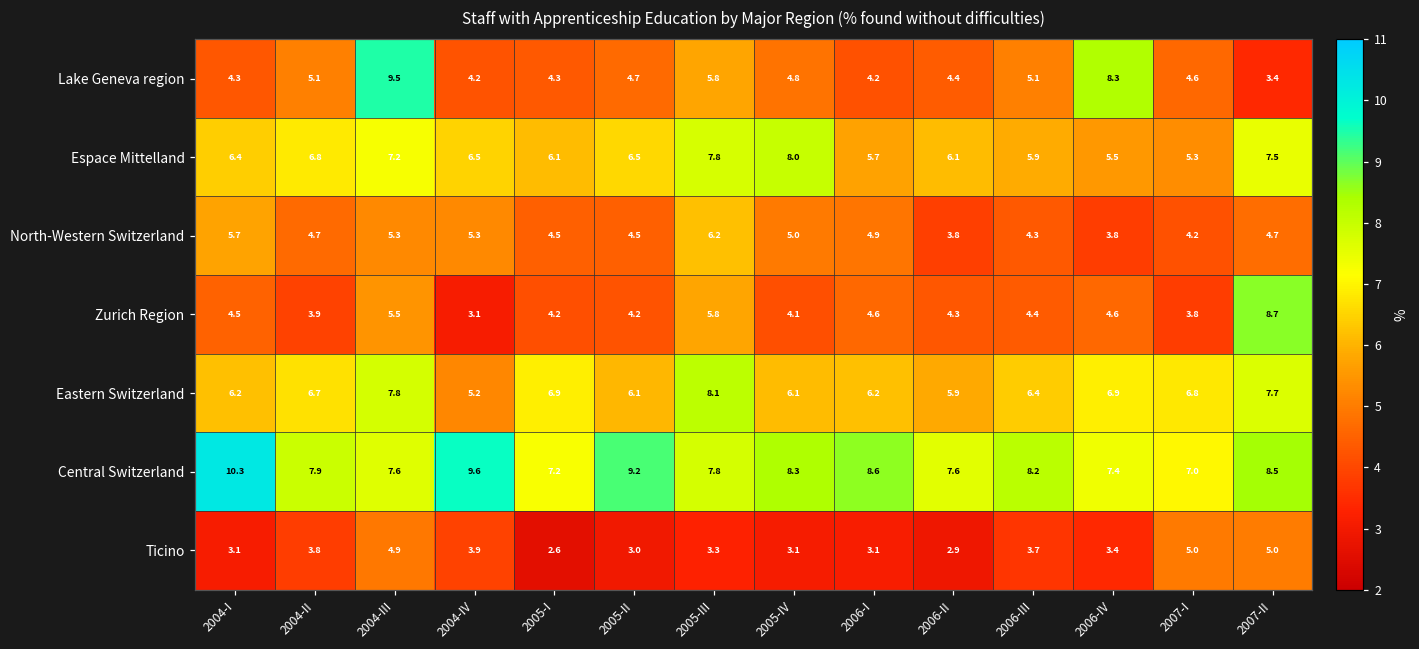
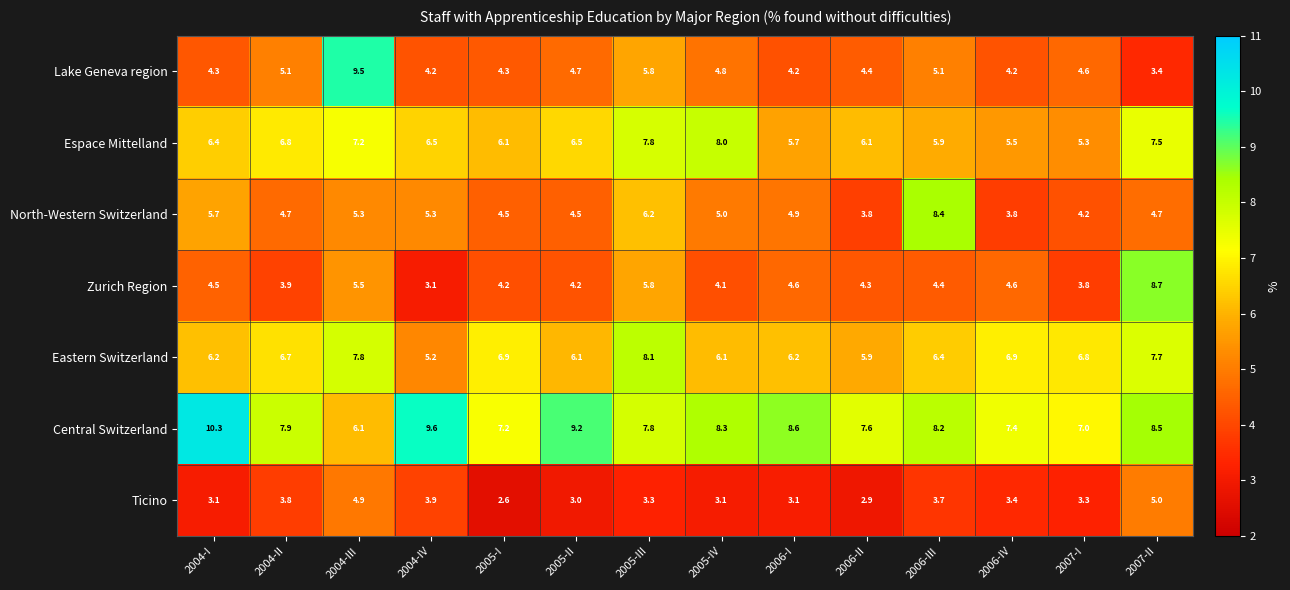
  {
    "Lake Geneva region": {
      "2004-I": 4.3,
      "2004-II": 5.1,
      "2004-III": 9.5,
      "2004-IV": 4.2,
      "2005-I": 4.3,
      "2005-II": 4.7,
      "2005-III": 5.8,
      "2005-IV": 4.8,
      "2006-I": 4.2,
      "2006-II": 4.4,
      "2006-III": 5.1,
-     "2006-IV": 8.3,
+     "2006-IV": 4.2,
      "2007-I": 4.6,
      "2007-II": 3.4
    },
    "Espace Mittelland": {
      "2004-I": 6.4,
      "2004-II": 6.8,
      "2004-III": 7.2,
      "2004-IV": 6.5,
      "2005-I": 6.1,
      "2005-II": 6.5,
      "2005-III": 7.8,
      "2005-IV": 8.0,
      "2006-I": 5.7,
      "2006-II": 6.1,
      "2006-III": 5.9,
      "2006-IV": 5.5,
      "2007-I": 5.3,
      "2007-II": 7.5
    },
    "North-Western Switzerland": {
      "2004-I": 5.7,
      "2004-II": 4.7,
      "2004-III": 5.3,
      "2004-IV": 5.3,
      "2005-I": 4.5,
      "2005-II": 4.5,
      "2005-III": 6.2,
      "2005-IV": 5.0,
      "2006-I": 4.9,
      "2006-II": 3.8,
-     "2006-III": 4.3,
+     "2006-III": 8.4,
      "2006-IV": 3.8,
      "2007-I": 4.2,
      "2007-II": 4.7
    },
    "Zurich Region": {
      "2004-I": 4.5,
      "2004-II": 3.9,
      "2004-III": 5.5,
      "2004-IV": 3.1,
      "2005-I": 4.2,
      "2005-II": 4.2,
      "2005-III": 5.8,
      "2005-IV": 4.1,
      "2006-I": 4.6,
      "2006-II": 4.3,
      "2006-III": 4.4,
      "2006-IV": 4.6,
      "2007-I": 3.8,
      "2007-II": 8.7
    },
    "Eastern Switzerland": {
      "2004-I": 6.2,
      "2004-II": 6.7,
      "2004-III": 7.8,
      "2004-IV": 5.2,
      "2005-I": 6.9,
      "2005-II": 6.1,
      "2005-III": 8.1,
      "2005-IV": 6.1,
      "2006-I": 6.2,
      "2006-II": 5.9,
      "2006-III": 6.4,
      "2006-IV": 6.9,
      "2007-I": 6.8,
      "2007-II": 7.7
    },
    "Central Switzerland": {
      "2004-I": 10.3,
      "2004-II": 7.9,
-     "2004-III": 7.6,
+     "2004-III": 6.1,
      "2004-IV": 9.6,
      "2005-I": 7.2,
      "2005-II": 9.2,
      "2005-III": 7.8,
      "2005-IV": 8.3,
      "2006-I": 8.6,
      "2006-II": 7.6,
      "2006-III": 8.2,
      "2006-IV": 7.4,
      "2007-I": 7.0,
      "2007-II": 8.5
    },
    "Ticino": {
      "2004-I": 3.1,
      "2004-II": 3.8,
      "2004-III": 4.9,
      "2004-IV": 3.9,
      "2005-I": 2.6,
      "2005-II": 3.0,
      "2005-III": 3.3,
      "2005-IV": 3.1,
      "2006-I": 3.1,
      "2006-II": 2.9,
      "2006-III": 3.7,
      "2006-IV": 3.4,
-     "2007-I": 5.0,
+     "2007-I": 3.3,
      "2007-II": 5.0
    }
  }
